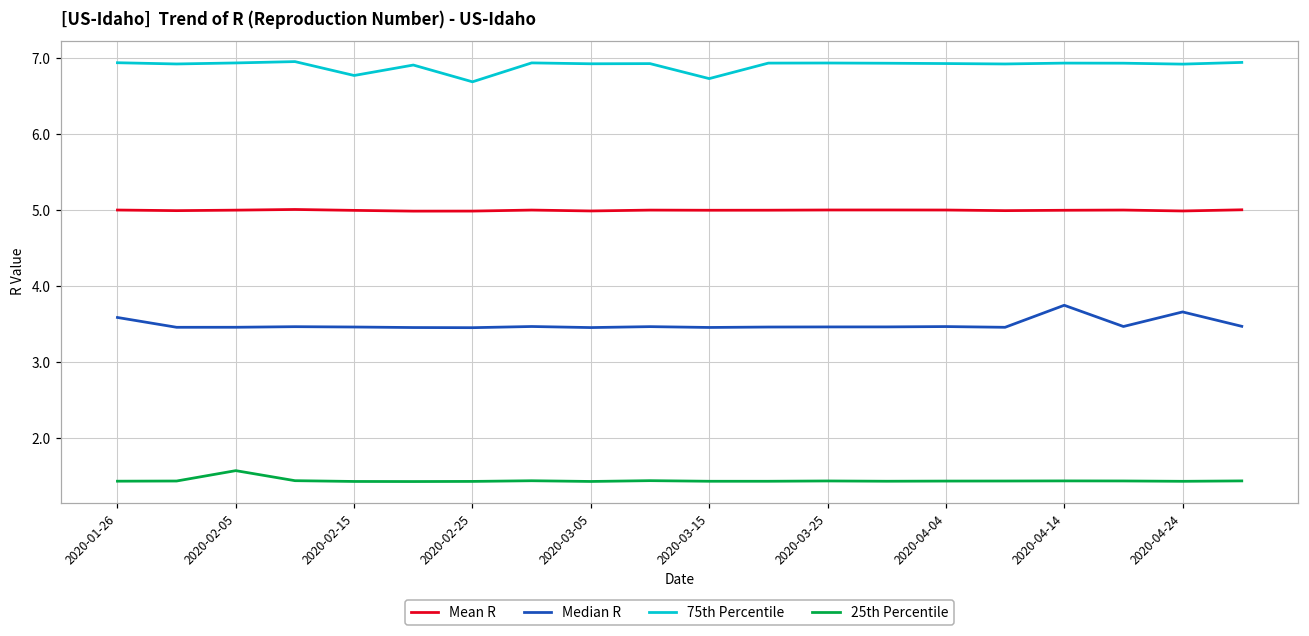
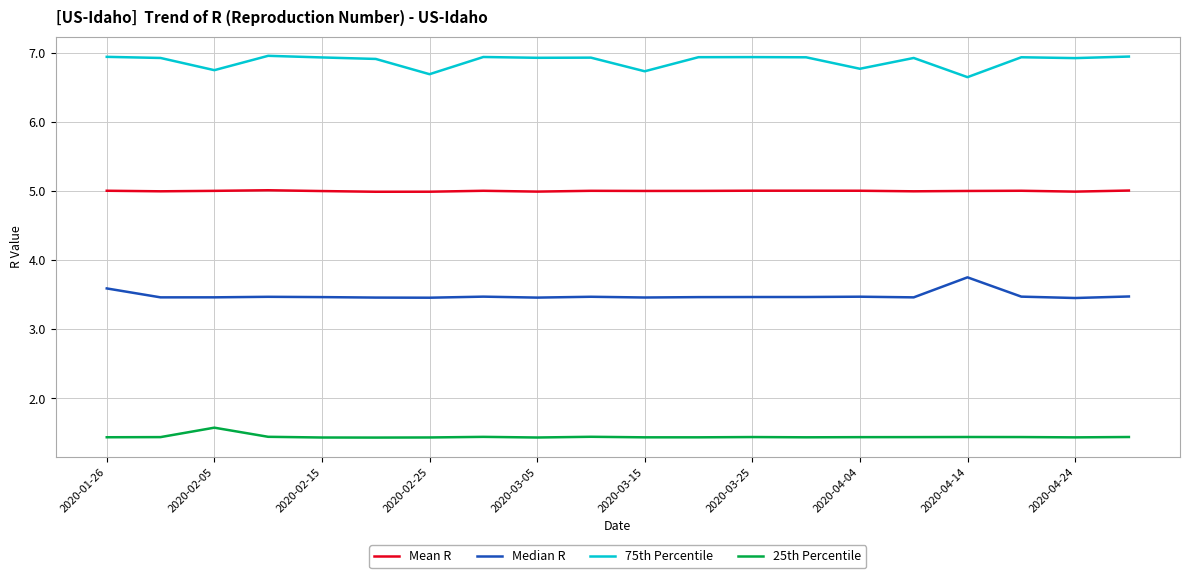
  {
    "Mean R": {
      "2020-01-26": 5.0,
      "2020-02-05": 5.0,
      "2020-02-15": 5.0,
      "2020-02-25": 5.0,
      "2020-03-05": 5.0,
      "2020-03-15": 5.0,
      "2020-03-25": 5.0,
      "2020-04-04": 5.0,
      "2020-04-14": 5.0,
      "2020-04-24": 5.0
    },
    "Median R": {
      "2020-01-26": 3.6,
      "2020-02-05": 3.5,
      "2020-02-15": 3.5,
      "2020-02-25": 3.5,
      "2020-03-05": 3.5,
      "2020-03-15": 3.5,
      "2020-03-25": 3.5,
      "2020-04-04": 3.5,
      "2020-04-14": 3.8,
-     "2020-04-24": 3.7
+     "2020-04-24": 3.5
    },
    "75th Percentile": {
      "2020-01-26": 6.9,
-     "2020-02-05": 6.9,
-     "2020-02-15": 6.8,
+     "2020-02-05": 6.7,
+     "2020-02-15": 6.9,
      "2020-02-25": 6.7,
      "2020-03-05": 6.9,
      "2020-03-15": 6.7,
      "2020-03-25": 6.9,
-     "2020-04-04": 6.9,
-     "2020-04-14": 6.9,
+     "2020-04-04": 6.8,
+     "2020-04-14": 6.6,
      "2020-04-24": 6.9
    },
    "25th Percentile": {
      "2020-01-26": 1.4,
      "2020-02-05": 1.6,
      "2020-02-15": 1.4,
      "2020-02-25": 1.4,
      "2020-03-05": 1.4,
      "2020-03-15": 1.4,
      "2020-03-25": 1.4,
      "2020-04-04": 1.4,
      "2020-04-14": 1.4,
      "2020-04-24": 1.4
    }
  }
